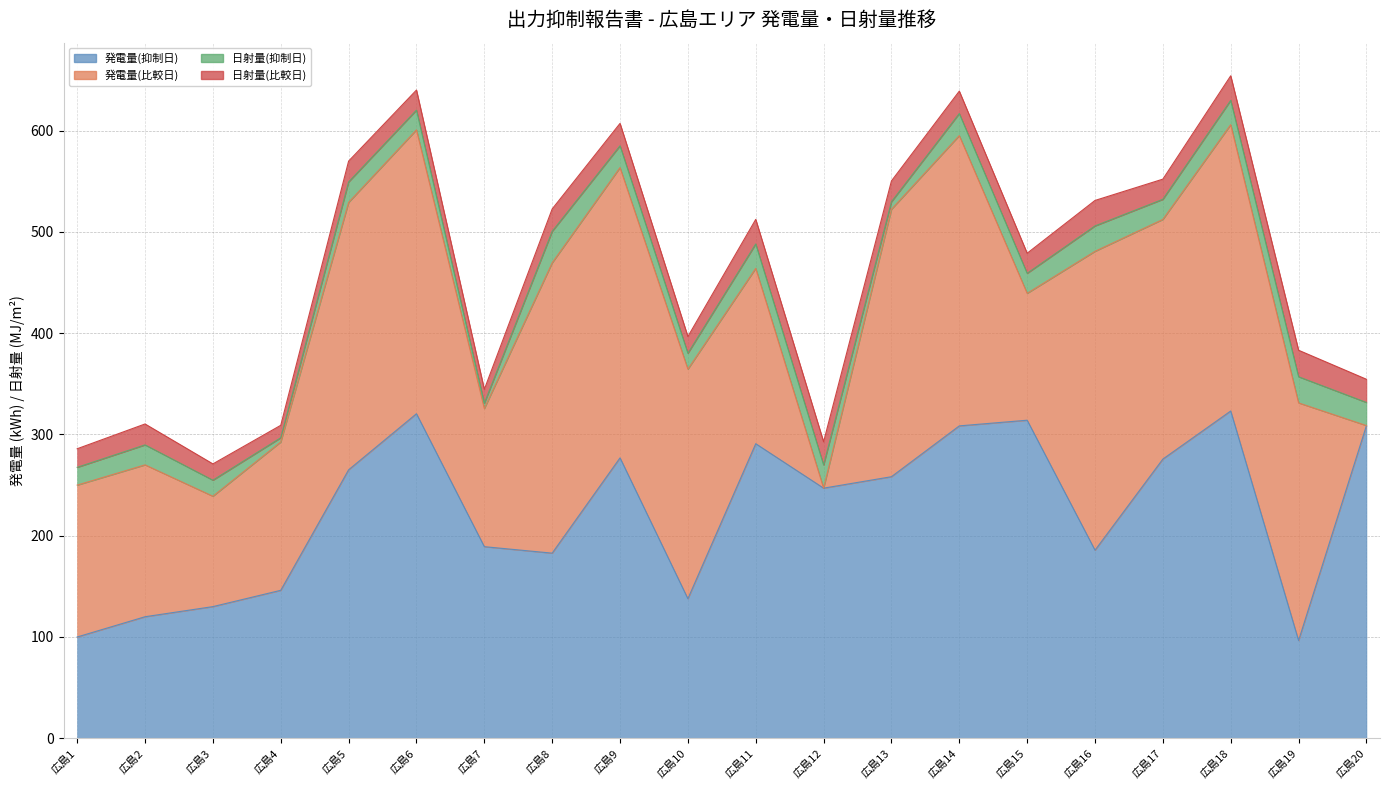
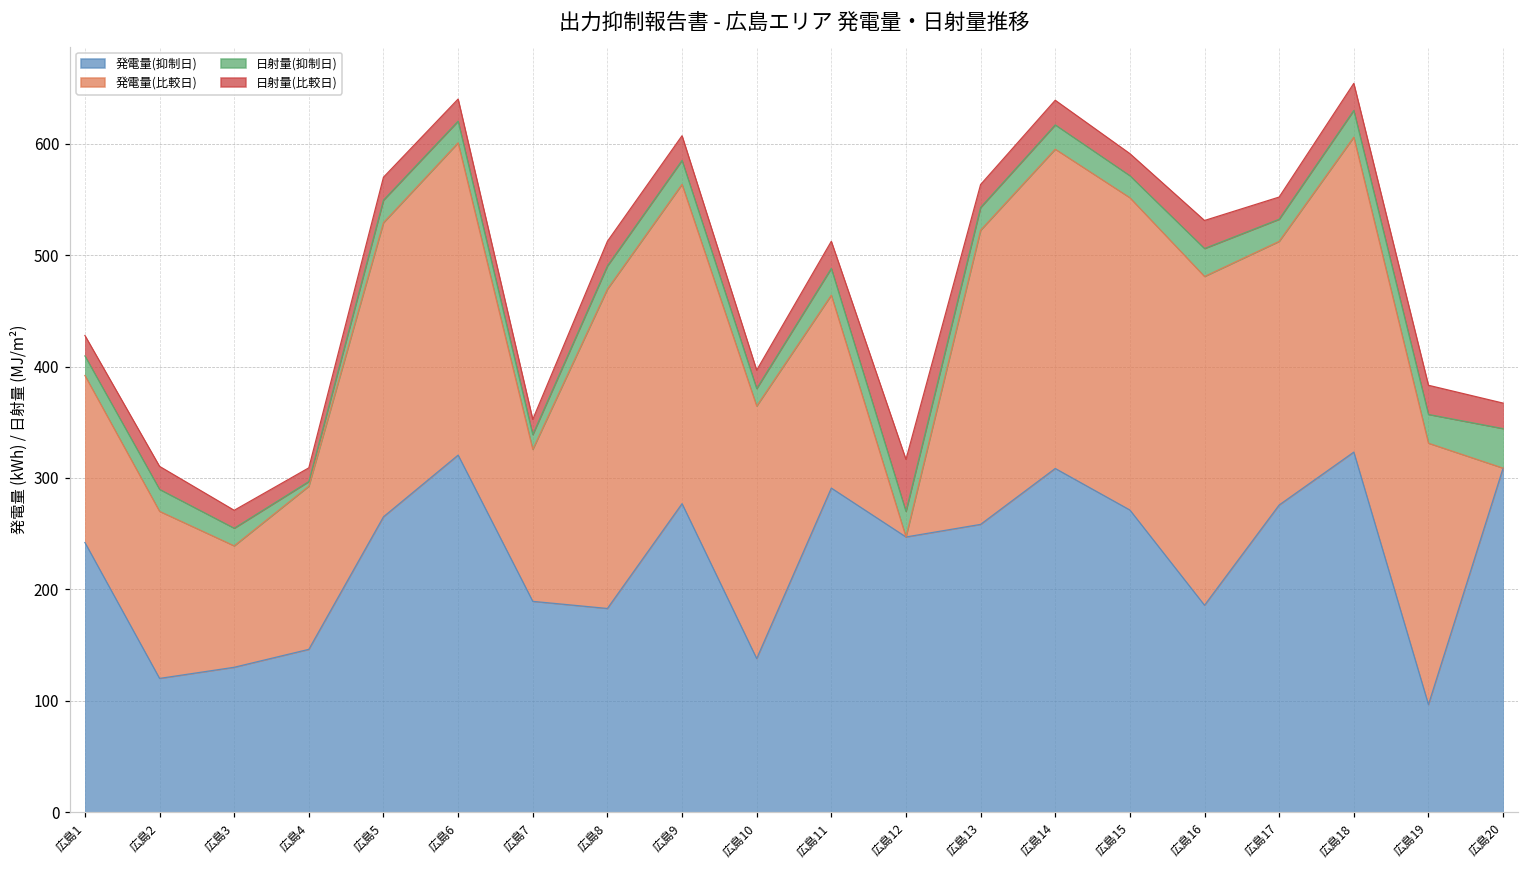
  {
    "発電量(抑制日)": {
-     "広島1": 100,
+     "広島1": 242,
      "広島2": 120,
      "広島3": 130,
      "広島4": 146,
      "広島5": 265,
      "広島6": 321,
      "広島7": 189,
      "広島8": 183,
      "広島9": 277,
      "広島10": 138,
      "広島11": 291,
      "広島13": 258,
      "広島14": 309,
-     "広島15": 314,
+     "広島15": 271,
      "広島16": 186,
      "広島17": 276,
      "広島18": 323,
      "広島19": 97
    },
    "発電量(比較日)": {
      "広島1": 150,
      "広島2": 150,
      "広島3": 109,
      "広島4": 147,
      "広島5": 264,
      "広島6": 280,
      "広島7": 136,
      "広島8": 287,
      "広島9": 287,
      "広島10": 227,
      "広島11": 173,
      "広島13": 264,
      "広島14": 287,
-     "広島15": 125,
+     "広島15": 280,
      "広島16": 295,
      "広島17": 237,
      "広島18": 283,
      "広島19": 235
    },
    "日射量(抑制日)": {
      "広島1": 18,
      "広島2": 20,
      "広島3": 16,
      "広島4": 4,
      "広島5": 20,
      "広島6": 19,
-     "広島7": 5,
-     "広島8": 31,
+     "広島7": 13,
+     "広島8": 21,
      "広島9": 22,
      "広島10": 16,
      "広島11": 24,
      "広島12": 23,
-     "広島13": 7,
+     "広島13": 20,
      "広島14": 22,
      "広島15": 20,
      "広島16": 25,
      "広島17": 20,
      "広島18": 24,
      "広島19": 26,
-     "広島20": 23
+     "広島20": 35
    },
    "日射量(比較日)": {
      "広島1": 18,
      "広島2": 21,
      "広島3": 16,
      "広島4": 12,
      "広島5": 21,
      "広島6": 20,
      "広島7": 14,
      "広島8": 22,
      "広島9": 22,
      "広島10": 17,
      "広島11": 24,
-     "広島12": 23,
+     "広島12": 47,
      "広島13": 21,
      "広島14": 22,
      "広島15": 20,
      "広島16": 25,
      "広島17": 20,
      "広島18": 24,
      "広島19": 26,
      "広島20": 23
    }
  }
